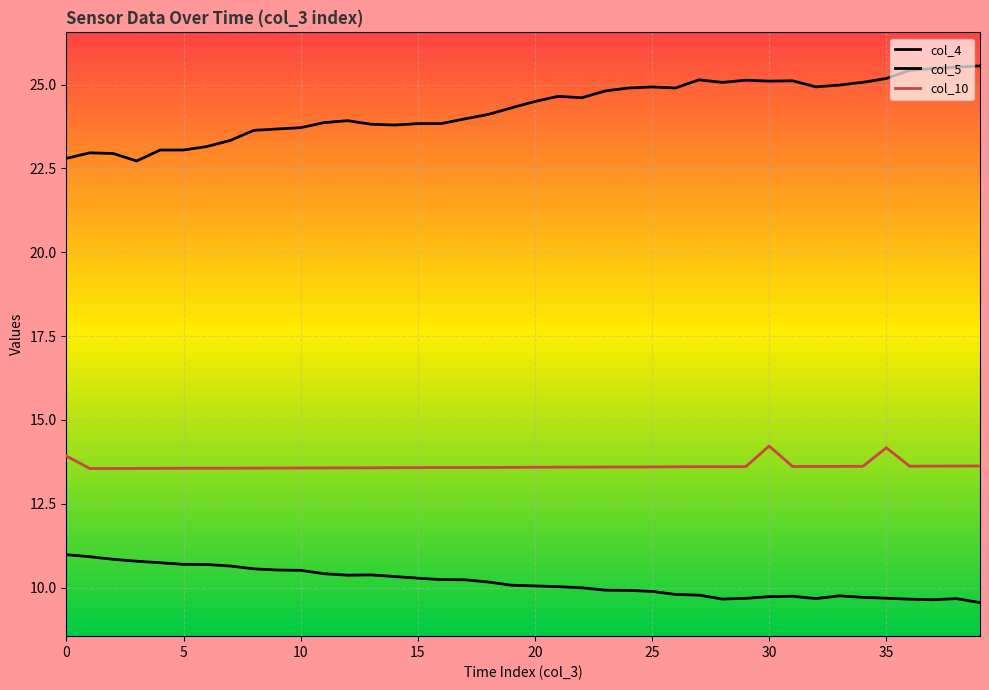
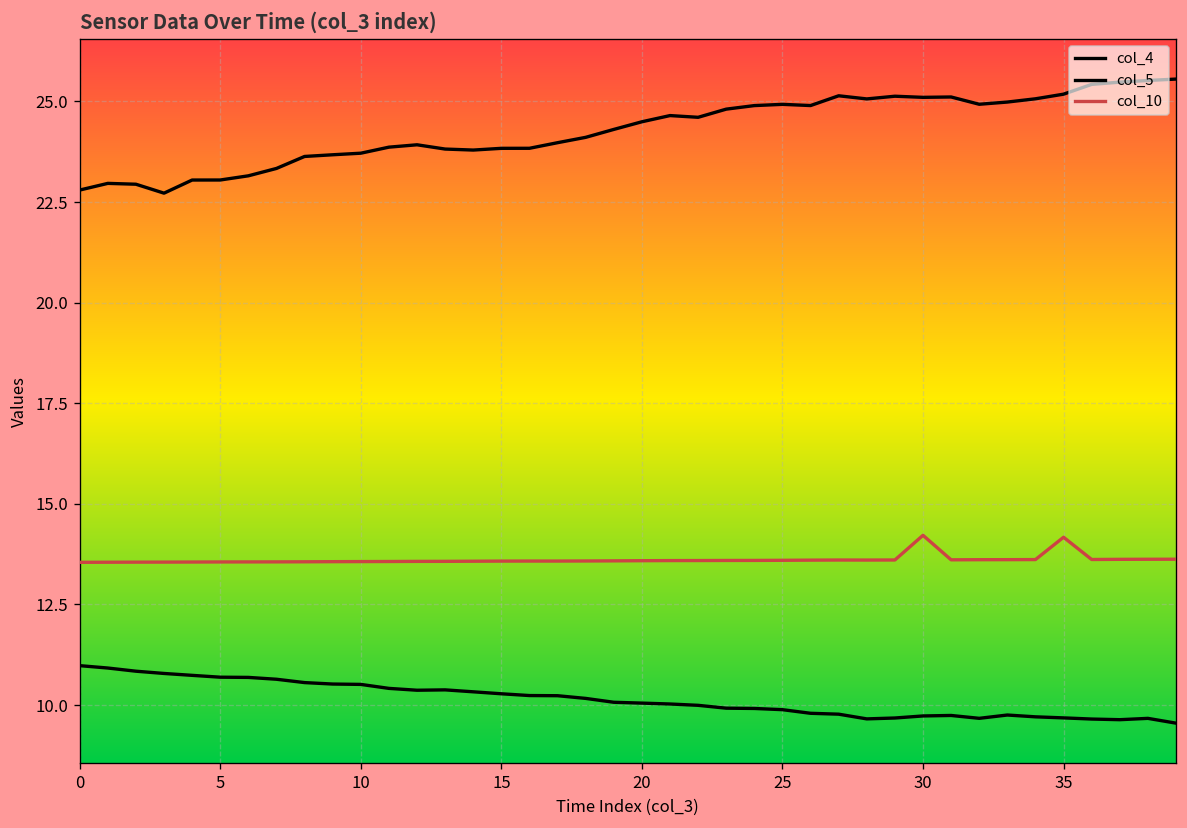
  {
    "col_10": {
-     "0": 13.9,
+     "0": 13.5,
      "5": 13.6,
      "10": 13.6,
      "15": 13.6,
      "20": 13.6,
      "25": 13.6,
      "30": 14.2,
      "35": 14.2
    }
  }
